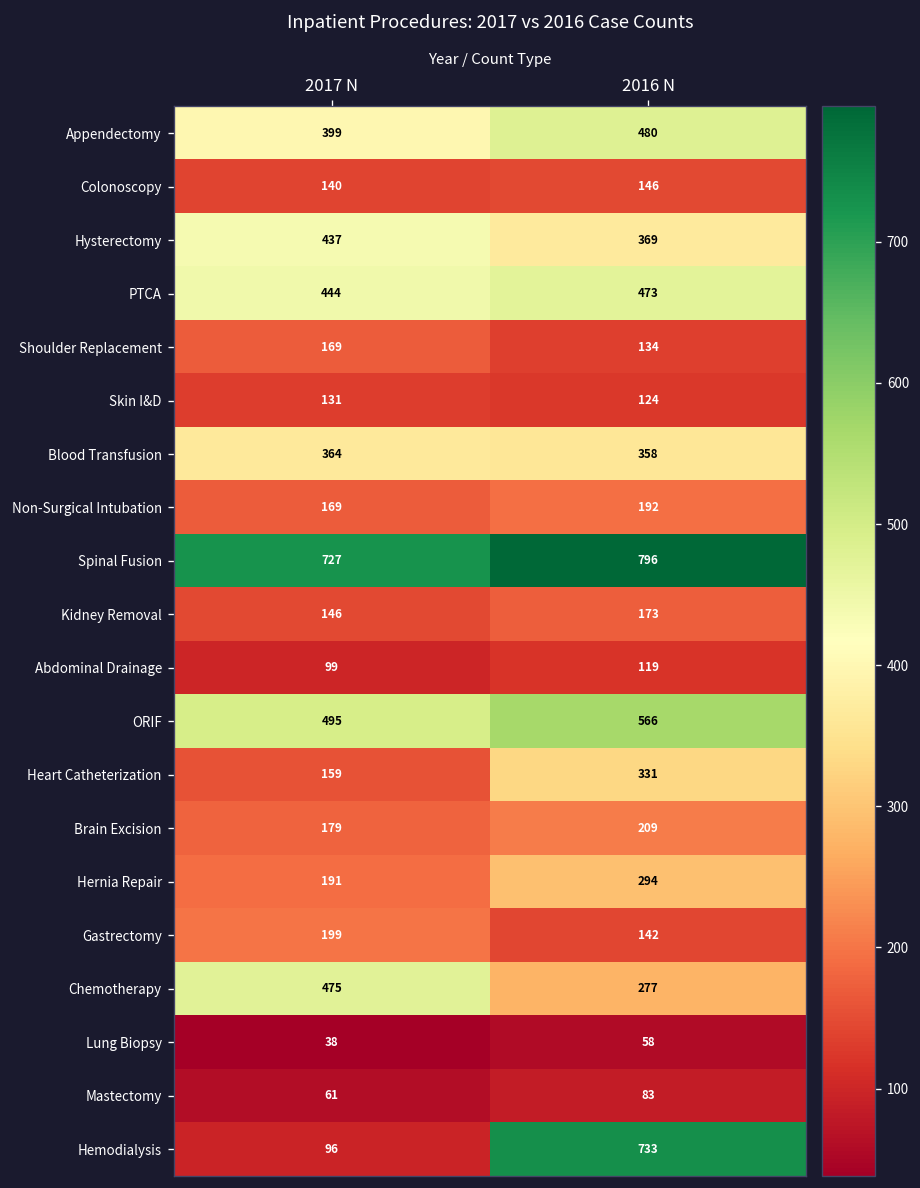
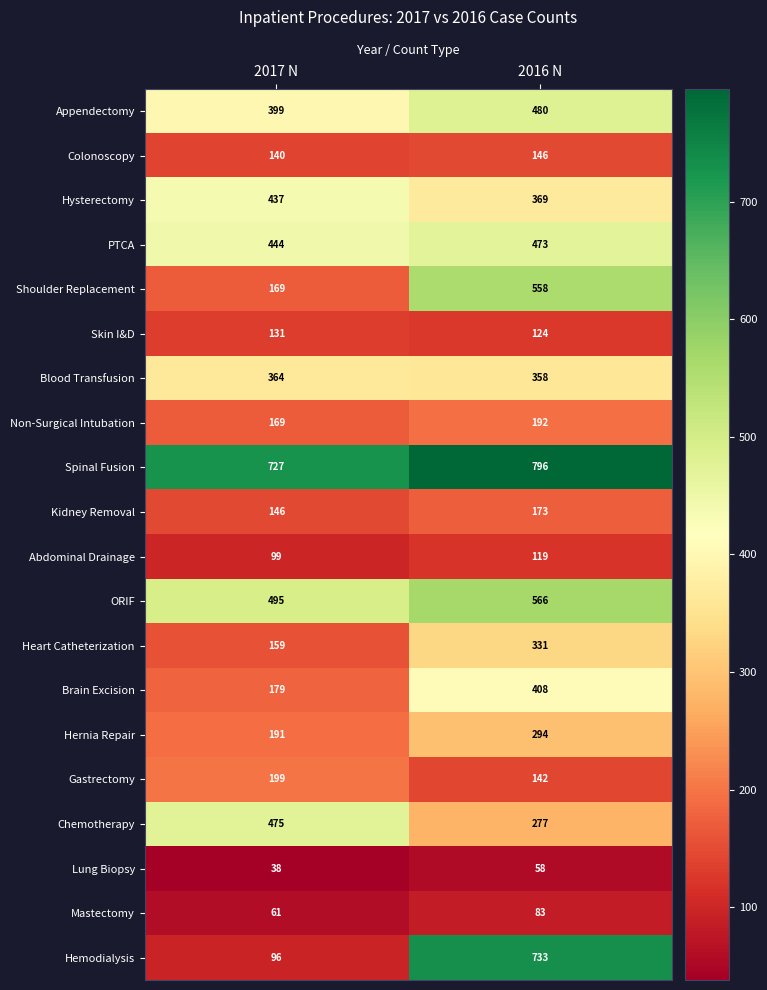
  {
    "Appendectomy": {
      "2017 N": 399,
      "2016 N": 480
    },
    "Colonoscopy": {
      "2017 N": 140,
      "2016 N": 146
    },
    "Hysterectomy": {
      "2017 N": 437,
      "2016 N": 369
    },
    "PTCA": {
      "2017 N": 444,
      "2016 N": 473
    },
    "Shoulder Replacement": {
      "2017 N": 169,
-     "2016 N": 134
+     "2016 N": 558
    },
    "Skin I&D": {
      "2017 N": 131,
      "2016 N": 124
    },
    "Blood Transfusion": {
      "2017 N": 364,
      "2016 N": 358
    },
    "Non-Surgical Intubation": {
      "2017 N": 169,
      "2016 N": 192
    },
    "Spinal Fusion": {
      "2017 N": 727,
      "2016 N": 796
    },
    "Kidney Removal": {
      "2017 N": 146,
      "2016 N": 173
    },
    "Abdominal Drainage": {
      "2017 N": 99,
      "2016 N": 119
    },
    "ORIF": {
      "2017 N": 495,
      "2016 N": 566
    },
    "Heart Catheterization": {
      "2017 N": 159,
      "2016 N": 331
    },
    "Brain Excision": {
      "2017 N": 179,
-     "2016 N": 209
+     "2016 N": 408
    },
    "Hernia Repair": {
      "2017 N": 191,
      "2016 N": 294
    },
    "Gastrectomy": {
      "2017 N": 199,
      "2016 N": 142
    },
    "Chemotherapy": {
      "2017 N": 475,
      "2016 N": 277
    },
    "Lung Biopsy": {
      "2017 N": 38,
      "2016 N": 58
    },
    "Mastectomy": {
      "2017 N": 61,
      "2016 N": 83
    },
    "Hemodialysis": {
      "2017 N": 96,
      "2016 N": 733
    }
  }
